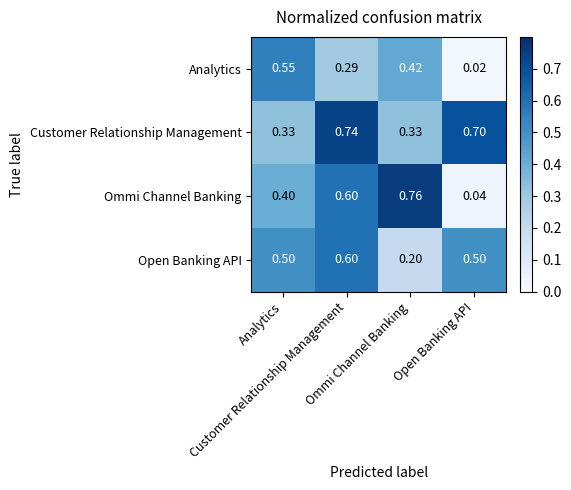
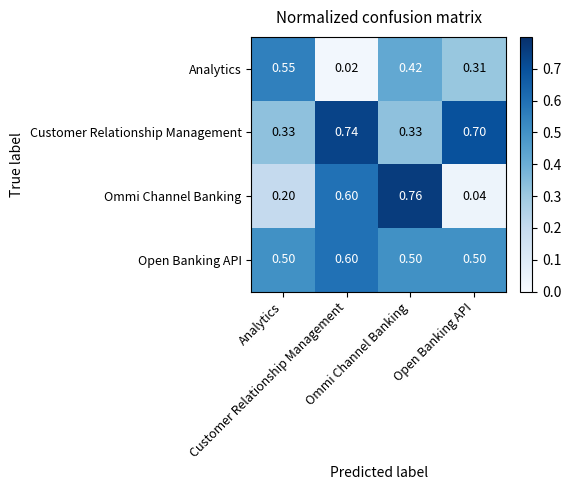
  {
    "Analytics": {
      "Analytics": 0.55,
-     "Customer Relationship Management": 0.29,
+     "Customer Relationship Management": 0.02,
      "Ommi Channel Banking": 0.42,
-     "Open Banking API": 0.02
+     "Open Banking API": 0.31
    },
    "Customer Relationship Management": {
      "Analytics": 0.33,
      "Customer Relationship Management": 0.74,
      "Ommi Channel Banking": 0.33,
      "Open Banking API": 0.70
    },
    "Ommi Channel Banking": {
-     "Analytics": 0.40,
+     "Analytics": 0.20,
      "Customer Relationship Management": 0.60,
      "Ommi Channel Banking": 0.76,
      "Open Banking API": 0.04
    },
    "Open Banking API": {
      "Analytics": 0.50,
      "Customer Relationship Management": 0.60,
-     "Ommi Channel Banking": 0.20,
+     "Ommi Channel Banking": 0.50,
      "Open Banking API": 0.50
    }
  }
